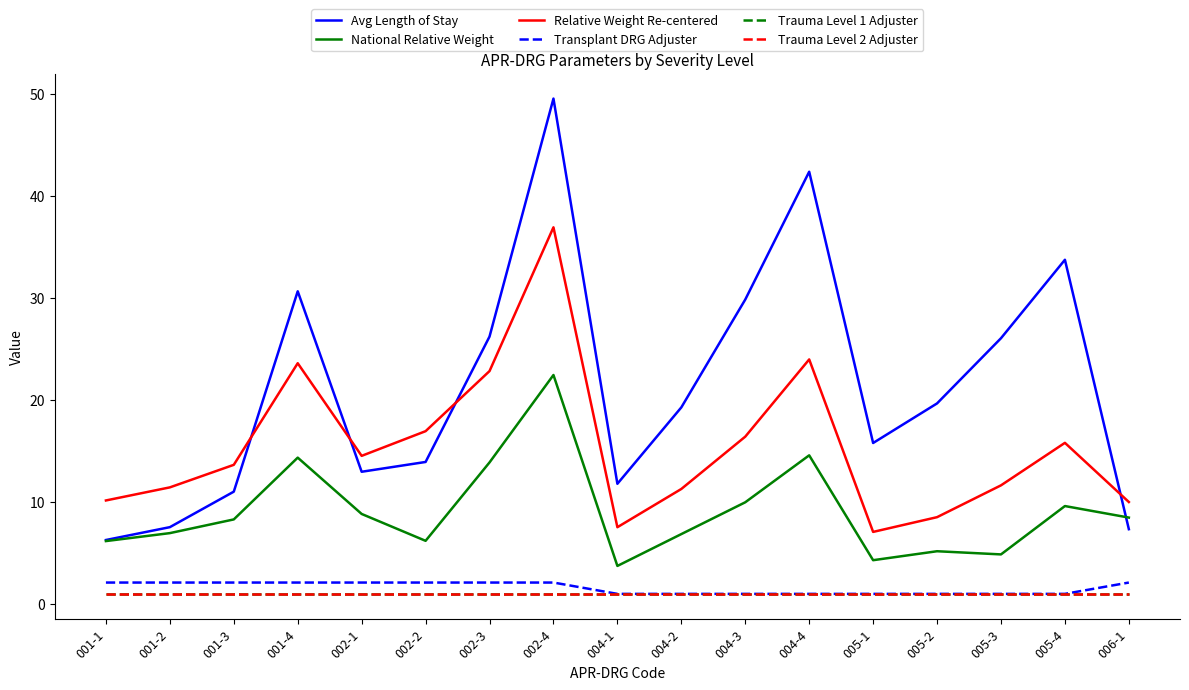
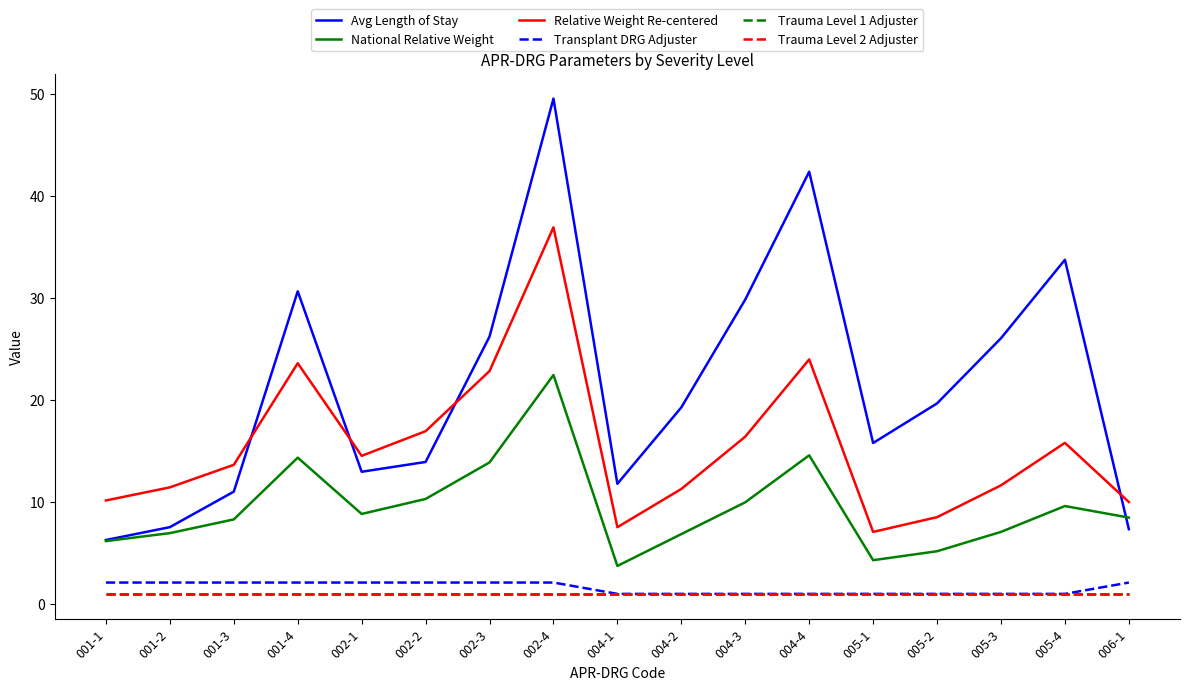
  {
    "National Relative Weight": {
      "001-2": 7.0,
      "001-3": 8.3,
      "001-4": 14.4,
      "002-1": 8.8,
-     "002-2": 6.2,
+     "002-2": 10.3,
      "002-3": 13.9,
      "002-4": 22.5,
      "004-1": 3.7,
      "004-2": 6.9,
      "004-3": 10.0,
      "004-4": 14.6,
      "005-1": 4.3,
      "005-2": 5.2,
-     "005-3": 4.9,
+     "005-3": 7.1,
      "005-4": 9.6,
      "006-1": 8.5
    }
  }
